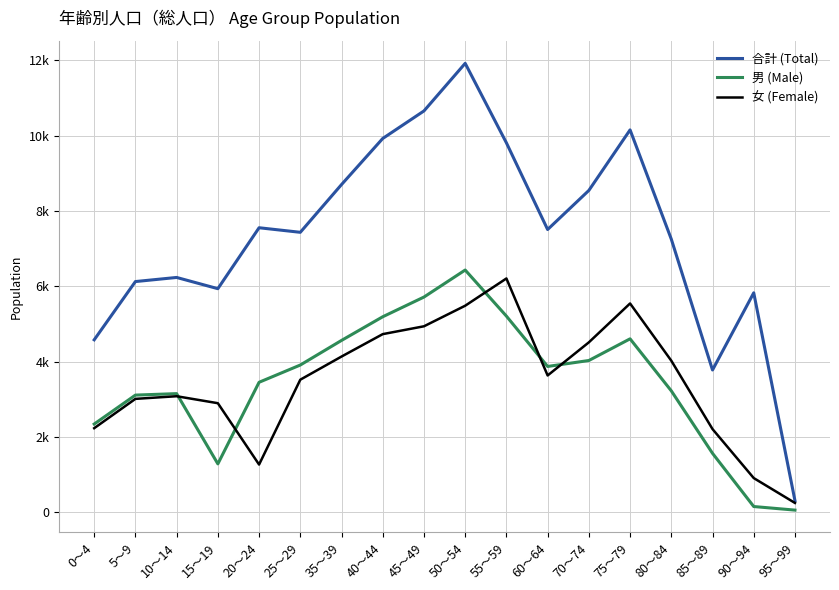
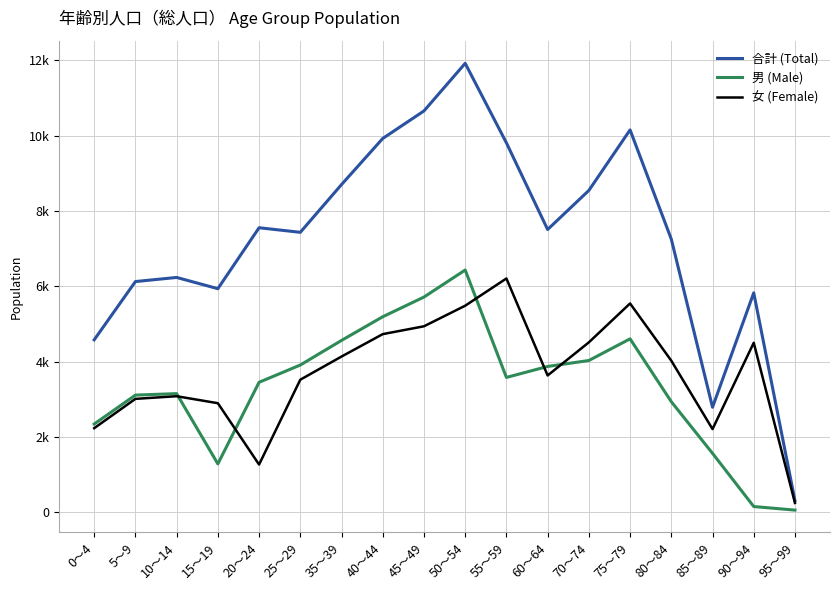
  {
    "合計 (Total)": {
      "0～4": 4600,
      "5～9": 6100,
      "10～14": 6200,
      "15～19": 5900,
      "20～24": 7600,
      "25～29": 7400,
      "35～39": 8700,
      "40～44": 9900,
      "45～49": 10700,
      "50～54": 11900,
      "55～59": 9800,
      "60～64": 7500,
      "70～74": 8500,
      "75～79": 10200,
      "80～84": 7300,
-     "85～89": 3800,
+     "85～89": 2800,
      "90～94": 5800
    },
    "男 (Male)": {
      "0～4": 2300,
      "5～9": 3100,
      "10～14": 3200,
      "15～19": 1300,
      "20～24": 3500,
      "25～29": 3900,
      "35～39": 4600,
      "40～44": 5200,
      "45～49": 5700,
      "50～54": 6400,
-     "55～59": 5200,
+     "55～59": 3600,
      "60～64": 3900,
      "70～74": 4000,
      "75～79": 4600,
-     "80～84": 3200,
+     "80～84": 2900,
      "85～89": 1600,
      "90～94": 200,
      "95～99": 100
    },
    "女 (Female)": {
      "0～4": 2200,
      "5～9": 3000,
      "10～14": 3100,
      "15～19": 2900,
      "20～24": 1300,
      "25～29": 3500,
      "35～39": 4100,
      "40～44": 4700,
      "45～49": 4900,
      "50～54": 5500,
      "55～59": 6200,
      "60～64": 3600,
      "70～74": 4500,
      "75～79": 5500,
      "80～84": 4000,
      "85～89": 2200,
-     "90～94": 900
+     "90～94": 4500
    }
  }
